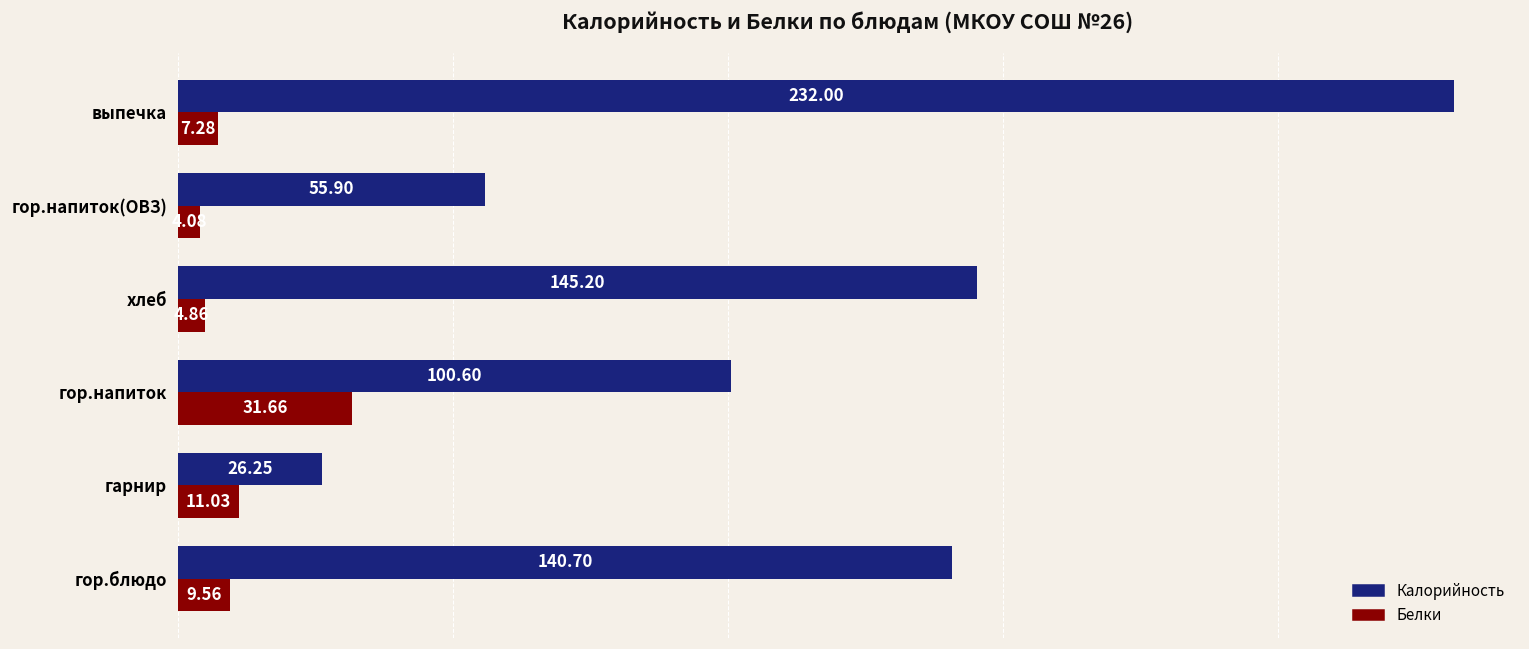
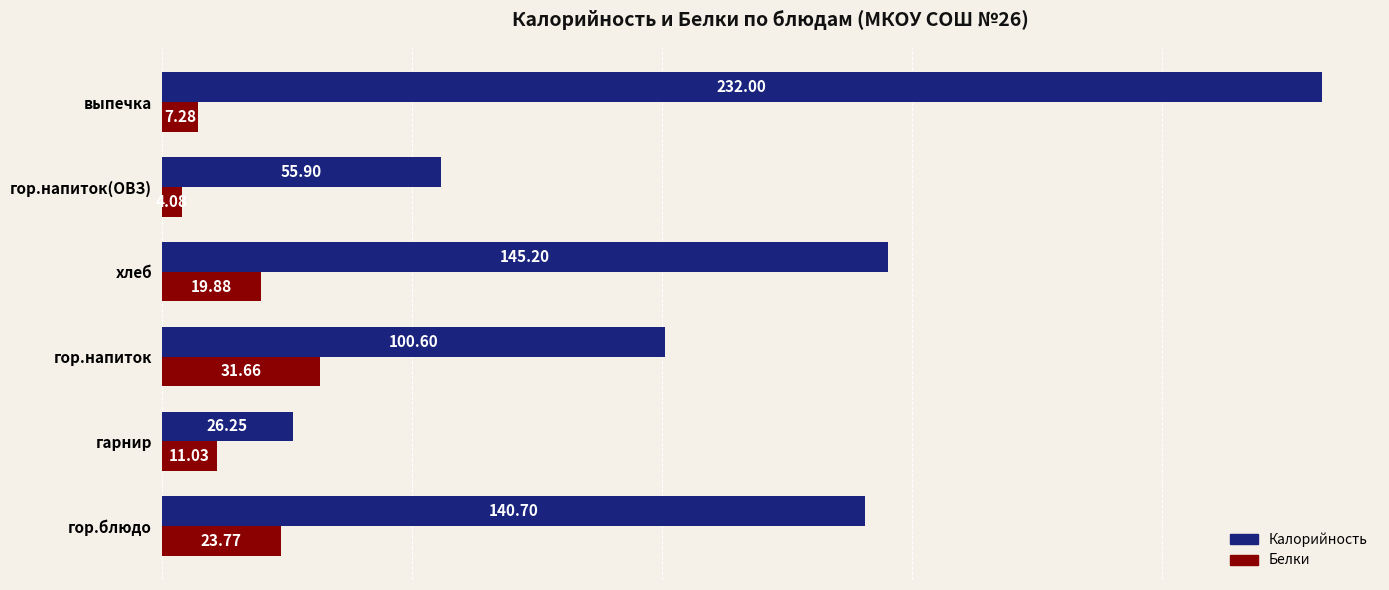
  {
    "Калорийность": {
      "выпечка": 232.00,
      "гор.напиток(ОВЗ)": 55.90,
      "хлеб": 145.20,
      "гор.напиток": 100.60,
      "гарнир": 26.25,
      "гор.блюдо": 140.70
    },
    "Белки": {
      "выпечка": 7.28,
      "гор.напиток(ОВЗ)": 4.08,
-     "хлеб": 4.86,
+     "хлеб": 19.88,
      "гор.напиток": 31.66,
      "гарнир": 11.03,
-     "гор.блюдо": 9.56
+     "гор.блюдо": 23.77
    }
  }
